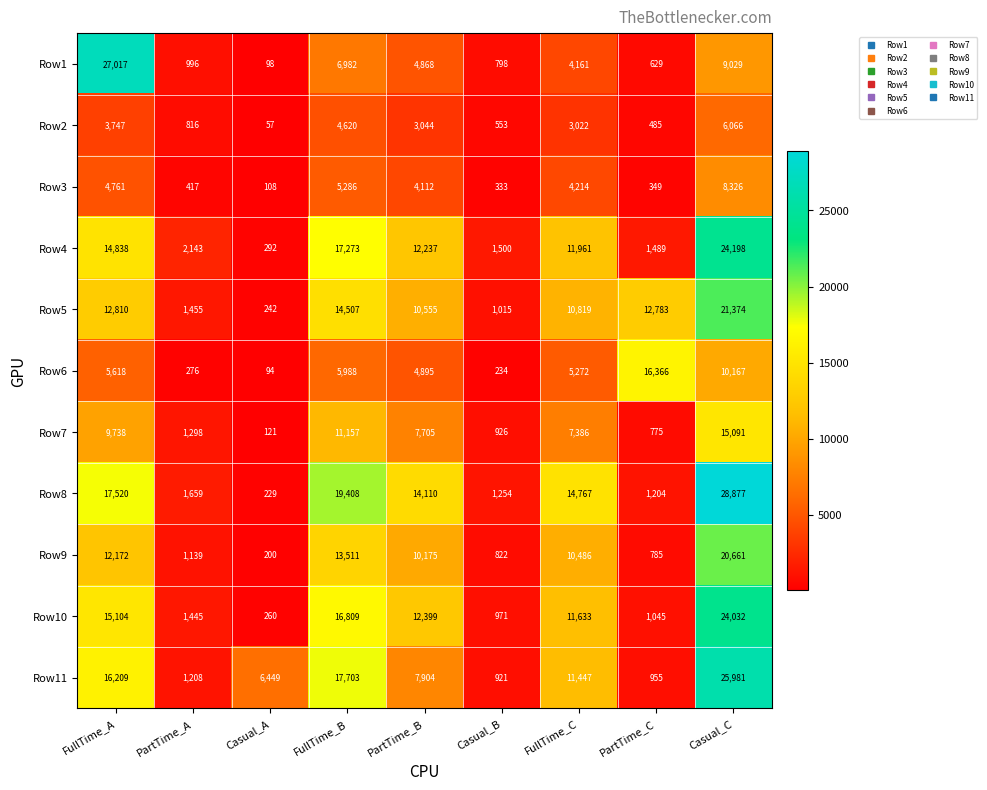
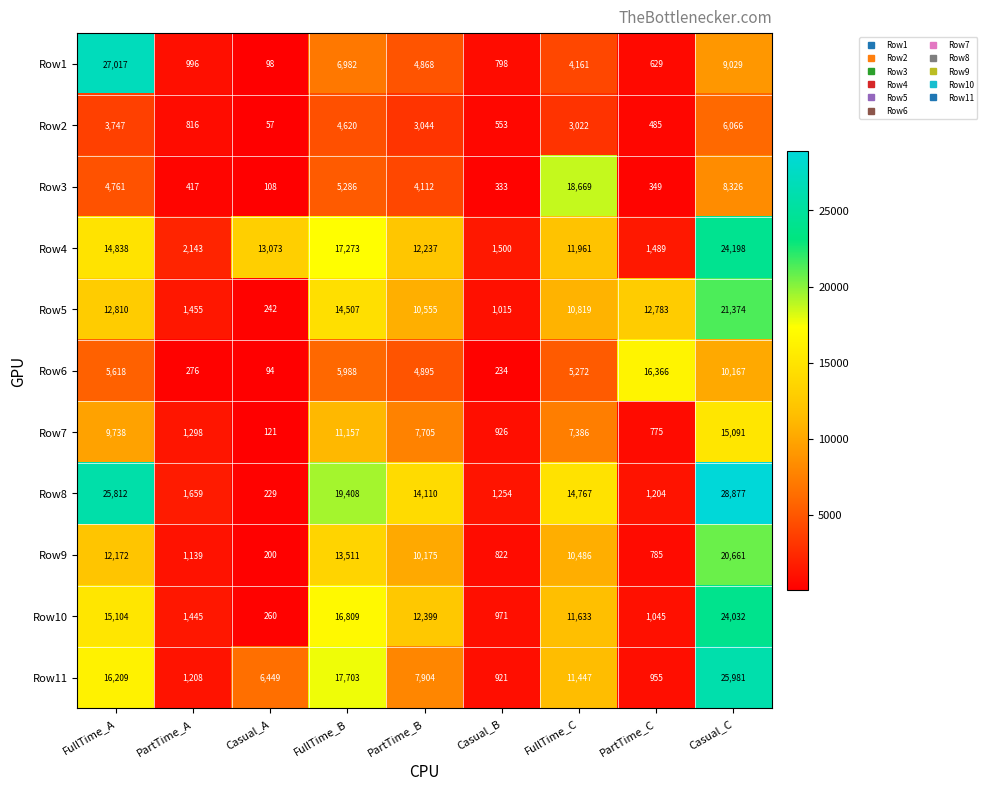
  {
    "Row1": {
      "FullTime_A": "27,017",
      "PartTime_A": "996",
      "Casual_A": "98",
      "FullTime_B": "6,982",
      "PartTime_B": "4,868",
      "Casual_B": "798",
      "FullTime_C": "4,161",
      "PartTime_C": "629",
      "Casual_C": "9,029"
    },
    "Row2": {
      "FullTime_A": "3,747",
      "PartTime_A": "816",
      "Casual_A": "57",
      "FullTime_B": "4,620",
      "PartTime_B": "3,044",
      "Casual_B": "553",
      "FullTime_C": "3,022",
      "PartTime_C": "485",
      "Casual_C": "6,066"
    },
    "Row3": {
      "FullTime_A": "4,761",
      "PartTime_A": "417",
      "Casual_A": "108",
      "FullTime_B": "5,286",
      "PartTime_B": "4,112",
      "Casual_B": "333",
-     "FullTime_C": "4,214",
+     "FullTime_C": "18,669",
      "PartTime_C": "349",
      "Casual_C": "8,326"
    },
    "Row4": {
      "FullTime_A": "14,838",
      "PartTime_A": "2,143",
-     "Casual_A": "292",
+     "Casual_A": "13,073",
      "FullTime_B": "17,273",
      "PartTime_B": "12,237",
      "Casual_B": "1,500",
      "FullTime_C": "11,961",
      "PartTime_C": "1,489",
      "Casual_C": "24,198"
    },
    "Row5": {
      "FullTime_A": "12,810",
      "PartTime_A": "1,455",
      "Casual_A": "242",
      "FullTime_B": "14,507",
      "PartTime_B": "10,555",
      "Casual_B": "1,015",
      "FullTime_C": "10,819",
      "PartTime_C": "12,783",
      "Casual_C": "21,374"
    },
    "Row6": {
      "FullTime_A": "5,618",
      "PartTime_A": "276",
      "Casual_A": "94",
      "FullTime_B": "5,988",
      "PartTime_B": "4,895",
      "Casual_B": "234",
      "FullTime_C": "5,272",
      "PartTime_C": "16,366",
      "Casual_C": "10,167"
    },
    "Row7": {
      "FullTime_A": "9,738",
      "PartTime_A": "1,298",
      "Casual_A": "121",
      "FullTime_B": "11,157",
      "PartTime_B": "7,705",
      "Casual_B": "926",
      "FullTime_C": "7,386",
      "PartTime_C": "775",
      "Casual_C": "15,091"
    },
    "Row8": {
-     "FullTime_A": "17,520",
+     "FullTime_A": "25,812",
      "PartTime_A": "1,659",
      "Casual_A": "229",
      "FullTime_B": "19,408",
      "PartTime_B": "14,110",
      "Casual_B": "1,254",
      "FullTime_C": "14,767",
      "PartTime_C": "1,204",
      "Casual_C": "28,877"
    },
    "Row9": {
      "FullTime_A": "12,172",
      "PartTime_A": "1,139",
      "Casual_A": "200",
      "FullTime_B": "13,511",
      "PartTime_B": "10,175",
      "Casual_B": "822",
      "FullTime_C": "10,486",
      "PartTime_C": "785",
      "Casual_C": "20,661"
    },
    "Row10": {
      "FullTime_A": "15,104",
      "PartTime_A": "1,445",
      "Casual_A": "260",
      "FullTime_B": "16,809",
      "PartTime_B": "12,399",
      "Casual_B": "971",
      "FullTime_C": "11,633",
      "PartTime_C": "1,045",
      "Casual_C": "24,032"
    },
    "Row11": {
      "FullTime_A": "16,209",
      "PartTime_A": "1,208",
      "Casual_A": "6,449",
      "FullTime_B": "17,703",
      "PartTime_B": "7,904",
      "Casual_B": "921",
      "FullTime_C": "11,447",
      "PartTime_C": "955",
      "Casual_C": "25,981"
    }
  }
